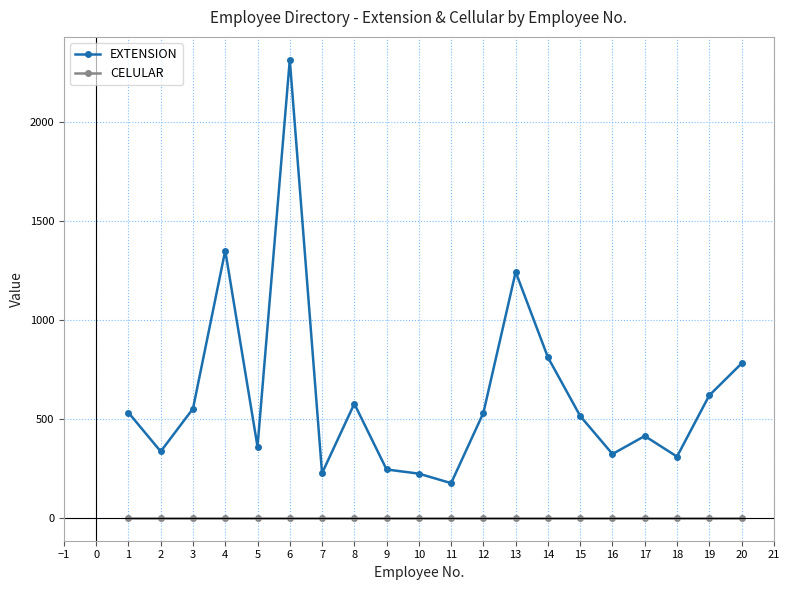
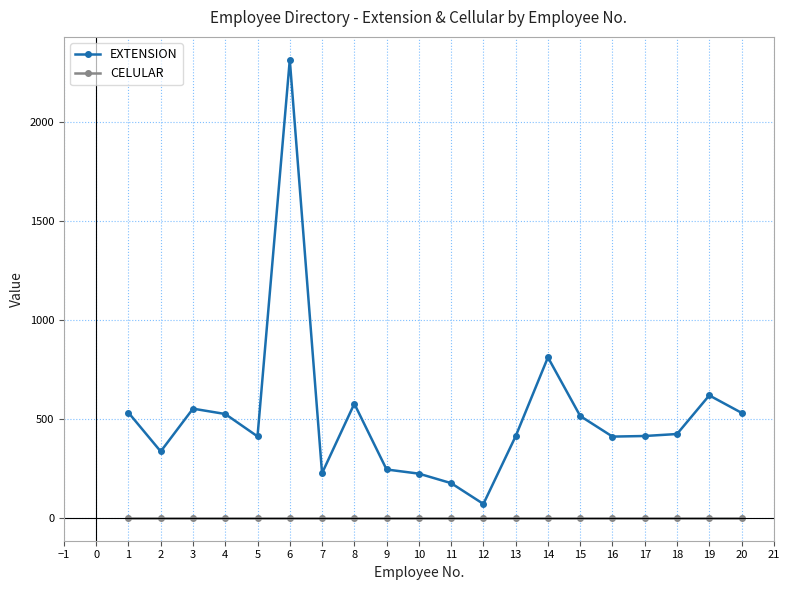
  {
    "EXTENSION": {
      "1": 530,
      "2": 340,
      "3": 550,
-     "4": 1350,
-     "5": 360,
+     "4": 520,
+     "5": 410,
      "6": 2310,
      "7": 230,
      "8": 580,
      "9": 240,
      "10": 220,
      "11": 180,
-     "12": 530,
-     "13": 1240,
+     "12": 70,
+     "13": 410,
      "14": 810,
      "15": 510,
-     "16": 320,
+     "16": 410,
      "17": 410,
-     "18": 310,
+     "18": 420,
      "19": 620,
-     "20": 780
+     "20": 530
    },
    "CELULAR": {
      "1": 0,
      "2": 0,
      "3": 0,
      "4": 0,
      "5": 0,
      "6": 0,
      "7": 0,
      "8": 0,
      "9": 0,
      "10": 0,
      "11": 0,
      "12": 0,
      "13": 0,
      "14": 0,
      "15": 0,
      "16": 0,
      "17": 0,
      "18": 0,
      "19": 0,
      "20": 0
    }
  }
